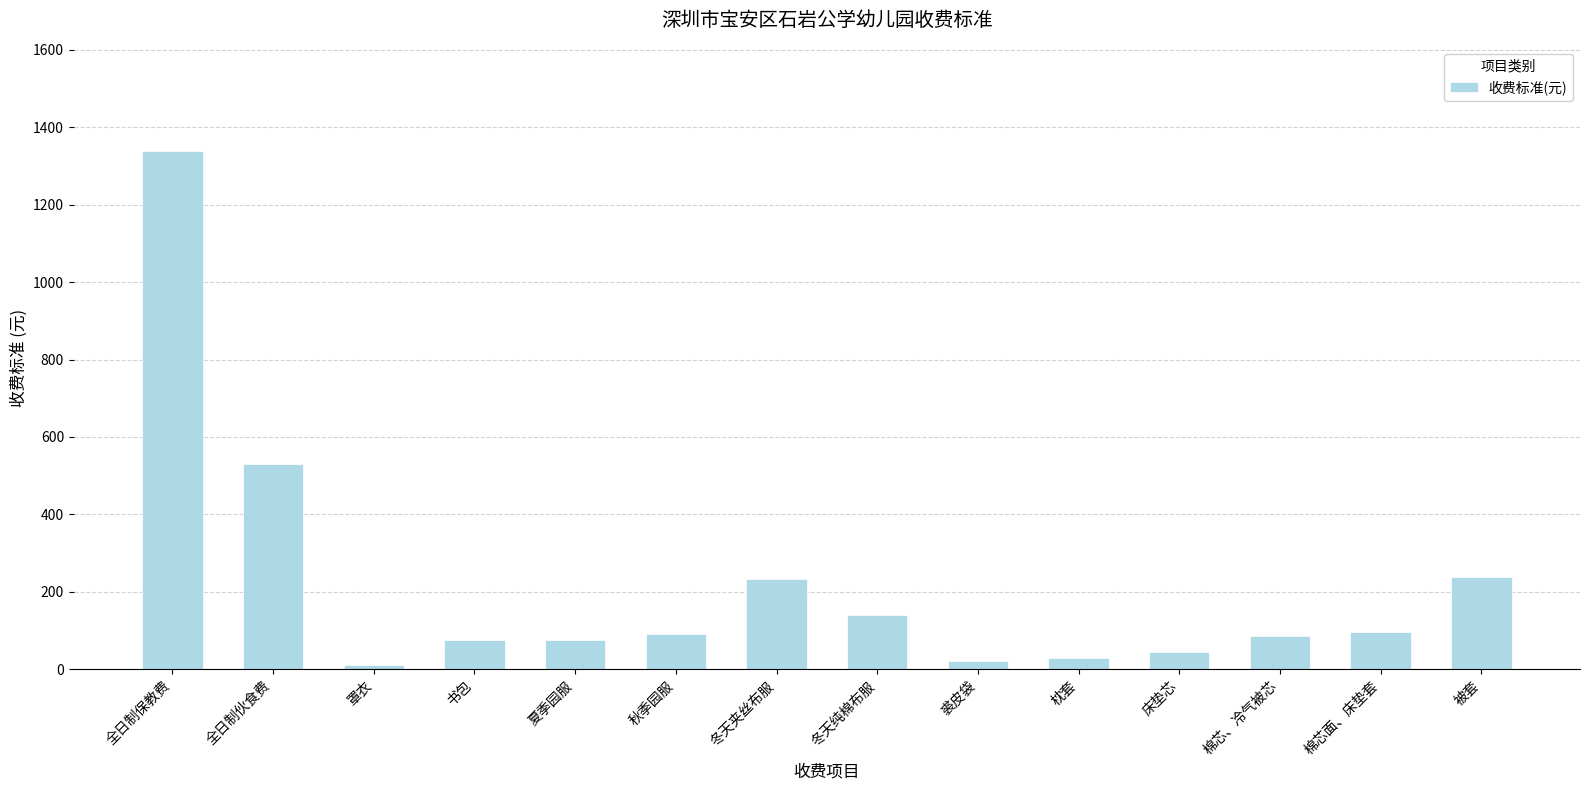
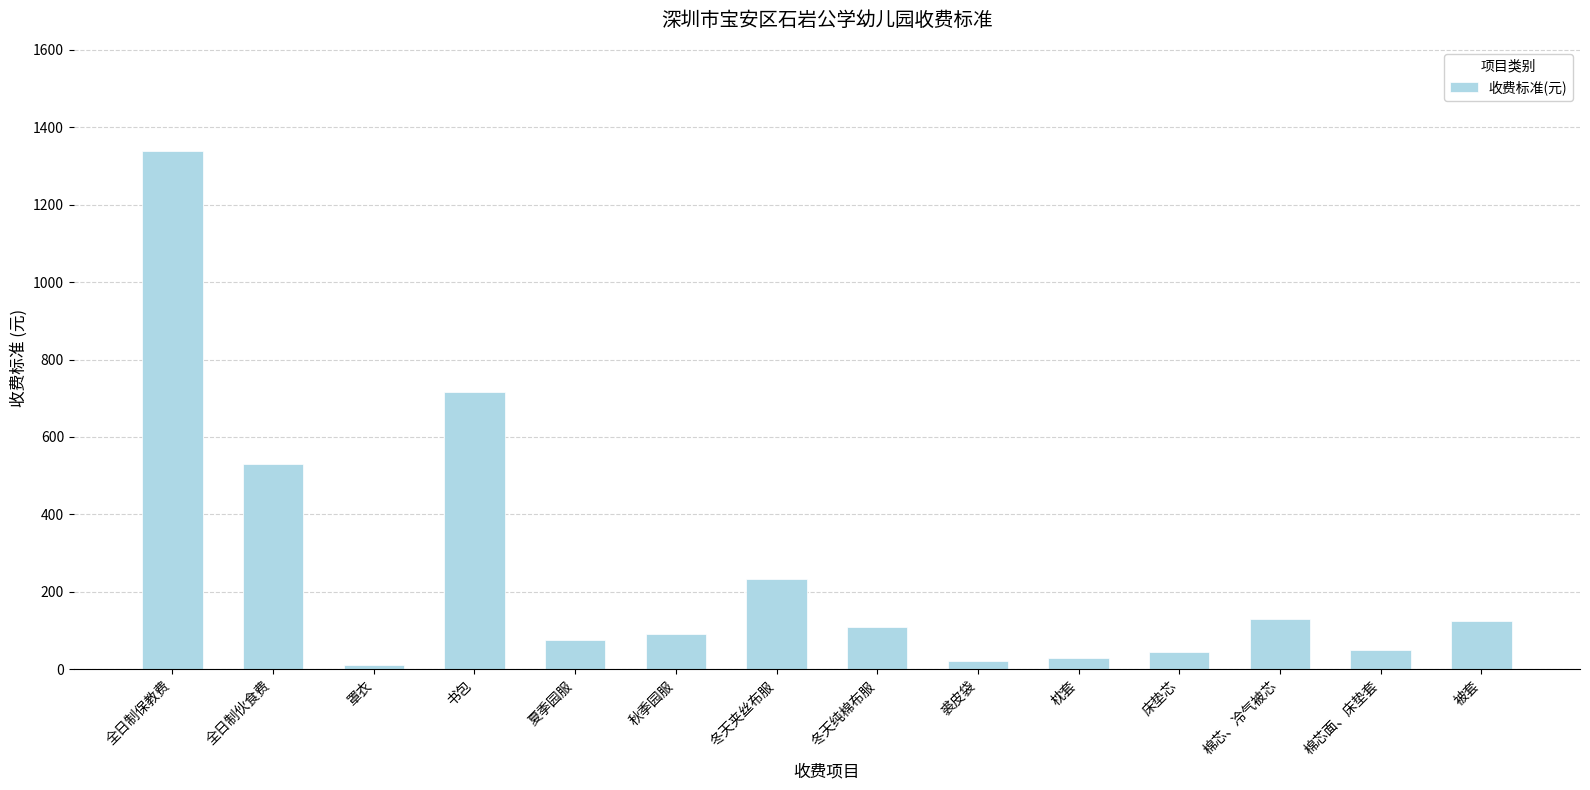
  {
    "全日制保教费": 1340,
    "全日制伙食费": 530,
    "罩衣": 10,
-   "书包": 80,
+   "书包": 720,
    "夏季园服": 80,
    "秋季园服": 90,
    "冬天夹丝布服": 230,
-   "冬天纯棉布服": 140,
+   "冬天纯棉布服": 110,
    "裘皮袋": 20,
    "枕套": 30,
    "床垫芯": 40,
-   "棉芯、冷气被芯": 90,
-   "棉芯面、床垫套": 100,
-   "被套": 240
+   "棉芯、冷气被芯": 130,
+   "棉芯面、床垫套": 50,
+   "被套": 130
  }
